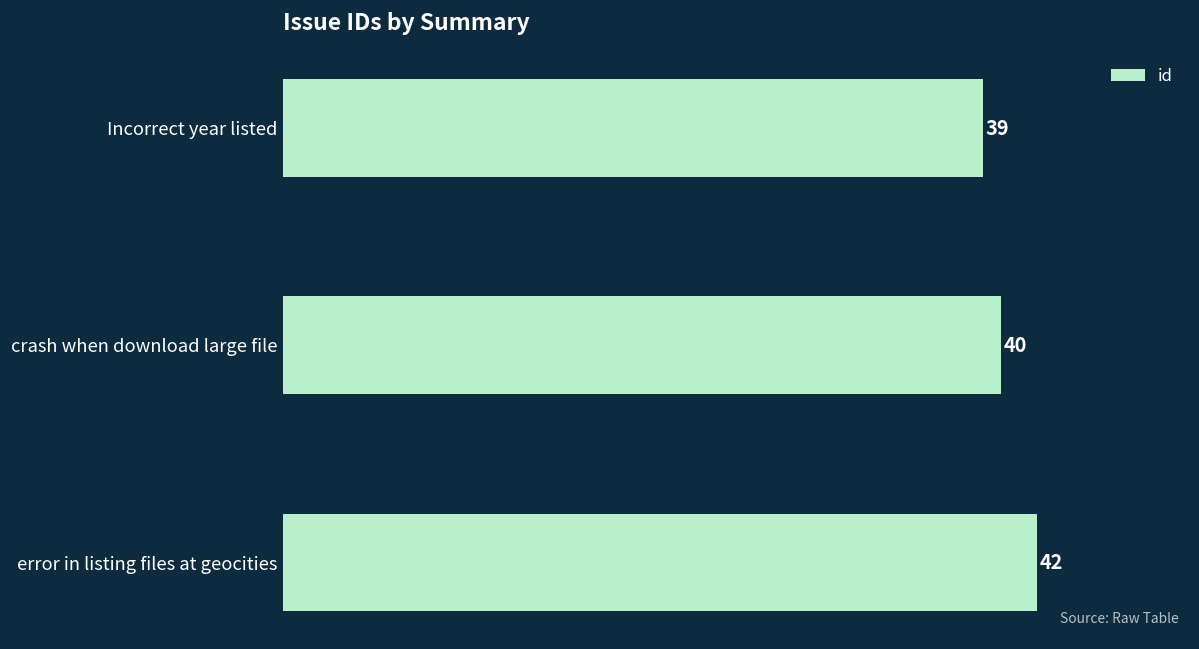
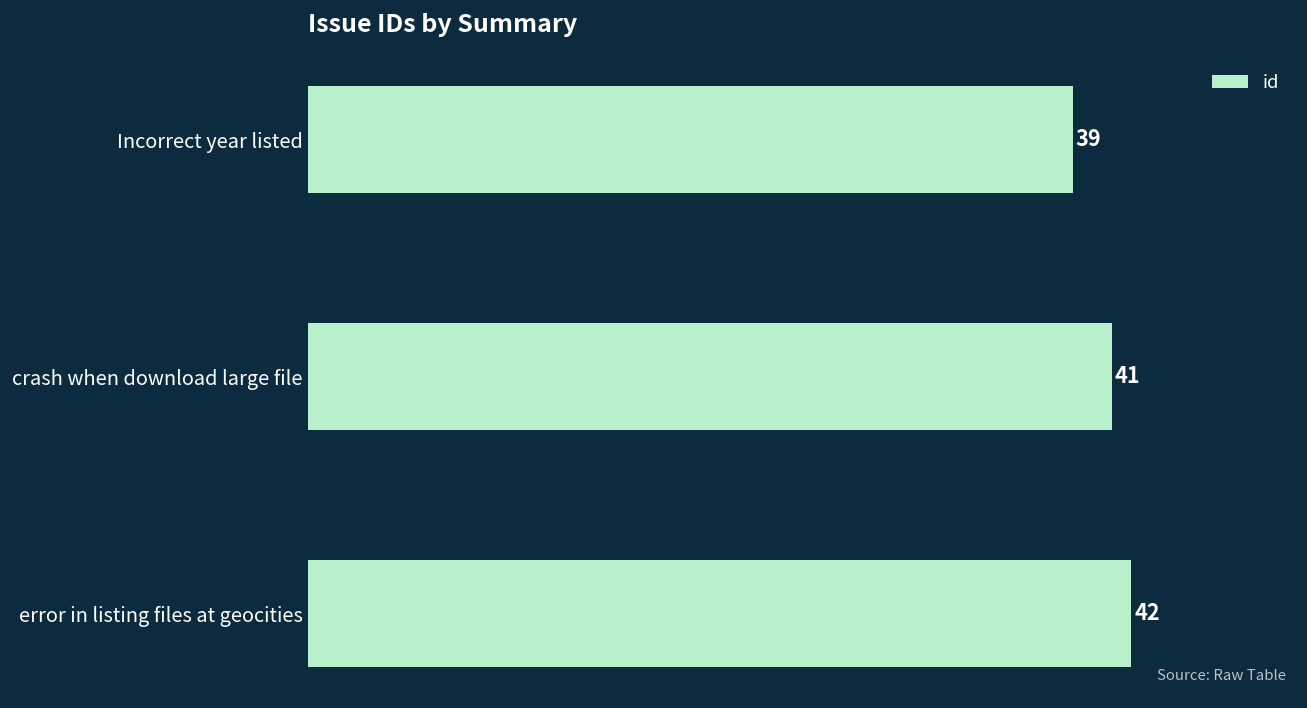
  {
    "Incorrect year listed": 39,
-   "crash when download large file": 40,
+   "crash when download large file": 41,
    "error in listing files at geocities": 42
  }
